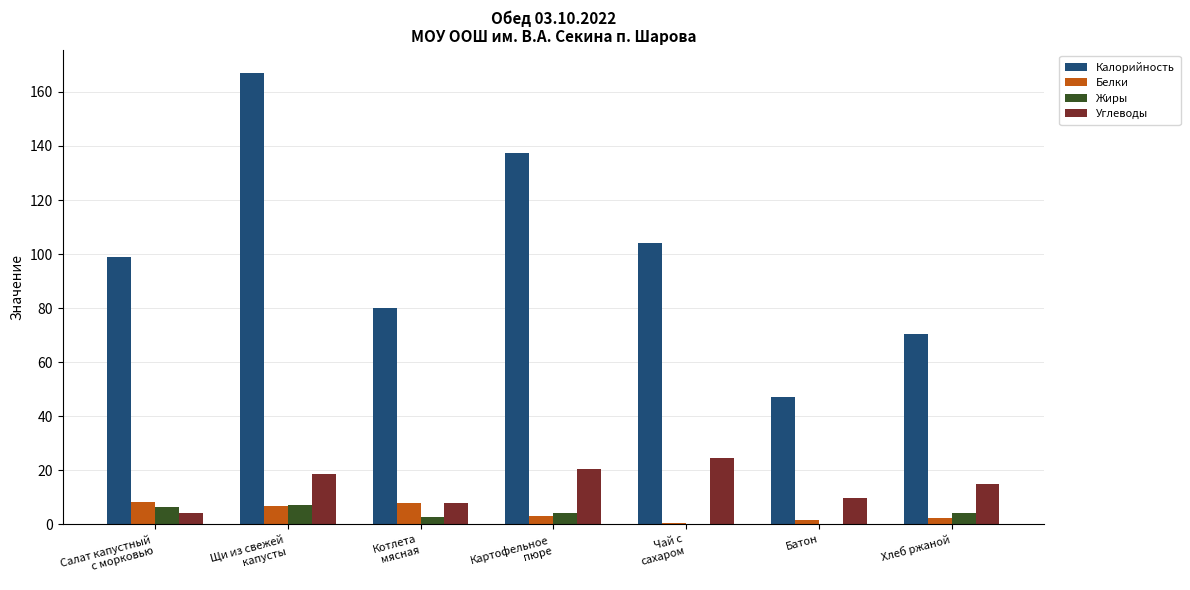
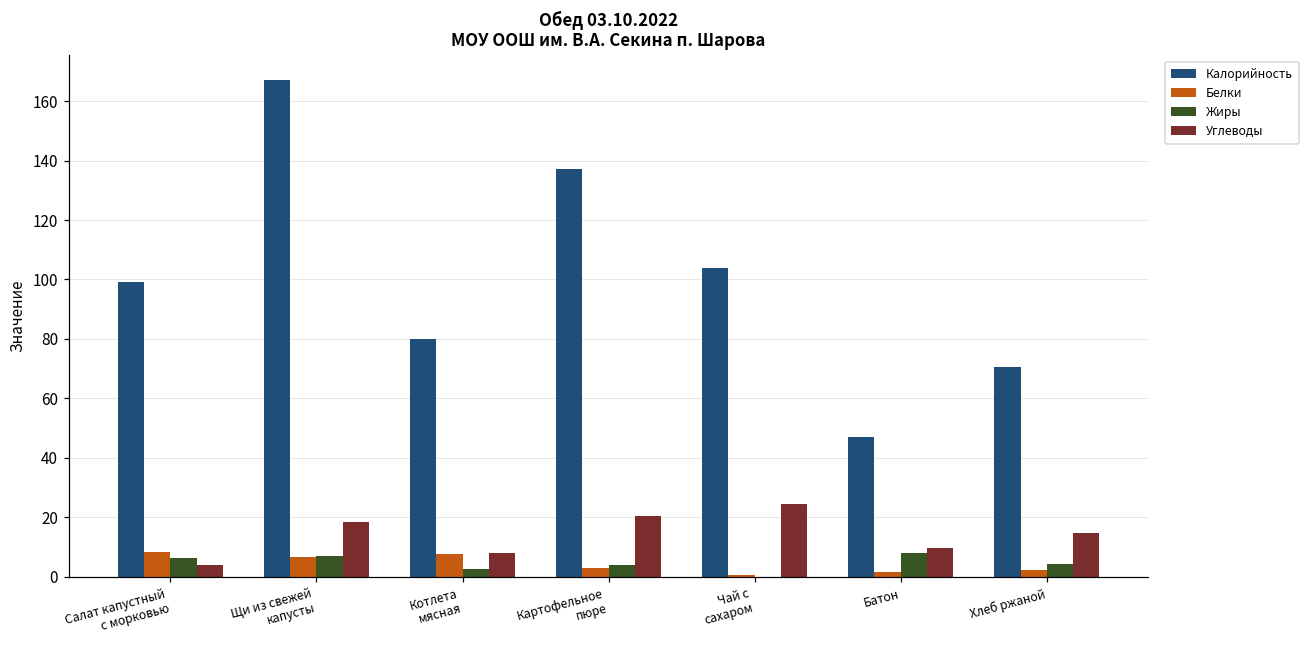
  {
    "Калорийность": {
      "Салат капустный с морковью": 99,
      "Щи из свежей капусты": 167,
      "Котлета мясная": 80,
      "Картофельное пюре": 137,
      "Чай с сахаром": 104,
      "Батон": 47,
      "Хлеб ржаной": 71
    },
    "Белки": {
      "Салат капустный с морковью": 8,
      "Щи из свежей капусты": 7,
      "Котлета мясная": 8,
      "Картофельное пюре": 3,
      "Батон": 2,
      "Хлеб ржаной": 2
    },
    "Жиры": {
      "Салат капустный с морковью": 6,
      "Щи из свежей капусты": 7,
      "Котлета мясная": 3,
      "Картофельное пюре": 4,
      "Чай с сахаром": 0,
-     "Батон": 0,
+     "Батон": 8,
      "Хлеб ржаной": 4
    },
    "Углеводы": {
      "Салат капустный с морковью": 4,
      "Щи из свежей капусты": 18,
      "Котлета мясная": 8,
      "Картофельное пюре": 20,
      "Чай с сахаром": 25,
      "Батон": 10,
      "Хлеб ржаной": 15
    }
  }
